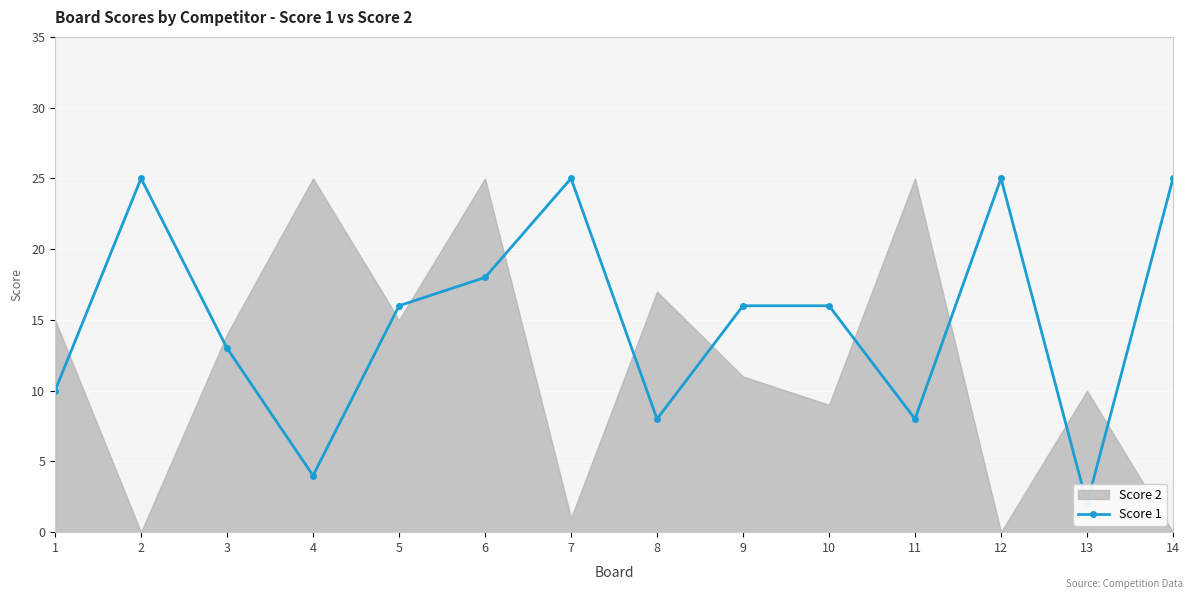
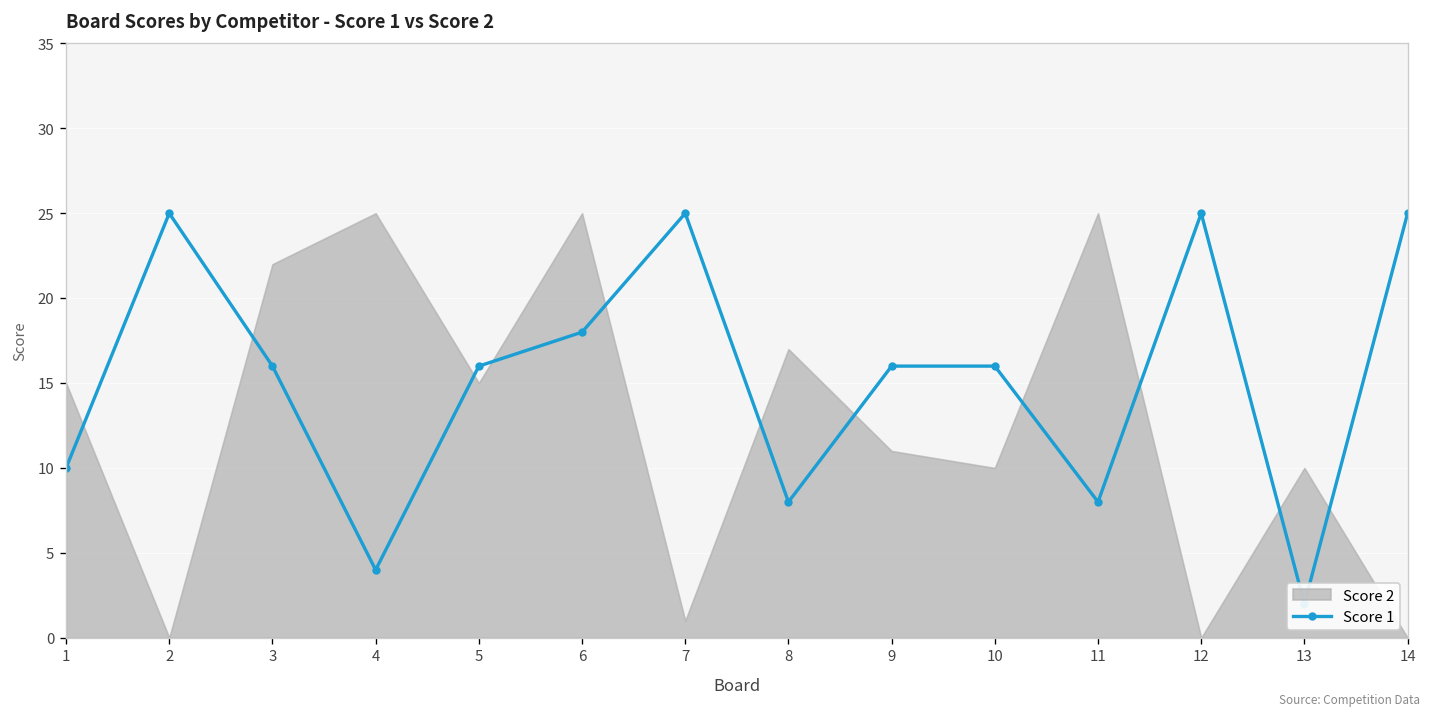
  {
    "Score 1": {
      "1": 10,
      "2": 25,
-     "3": 13,
+     "3": 16,
      "4": 4,
      "5": 16,
      "6": 18,
      "7": 25,
      "8": 8,
      "9": 16,
      "10": 16,
      "11": 8,
      "12": 25,
      "14": 25
    },
    "Score 2": {
      "1": 15,
      "2": 0,
-     "3": 14,
+     "3": 22,
      "4": 25,
      "5": 15,
      "6": 25,
      "7": 1,
      "8": 17,
      "9": 11,
-     "10": 9,
+     "10": 10,
      "11": 25,
      "12": 0,
      "13": 10,
      "14": 0
    }
  }
